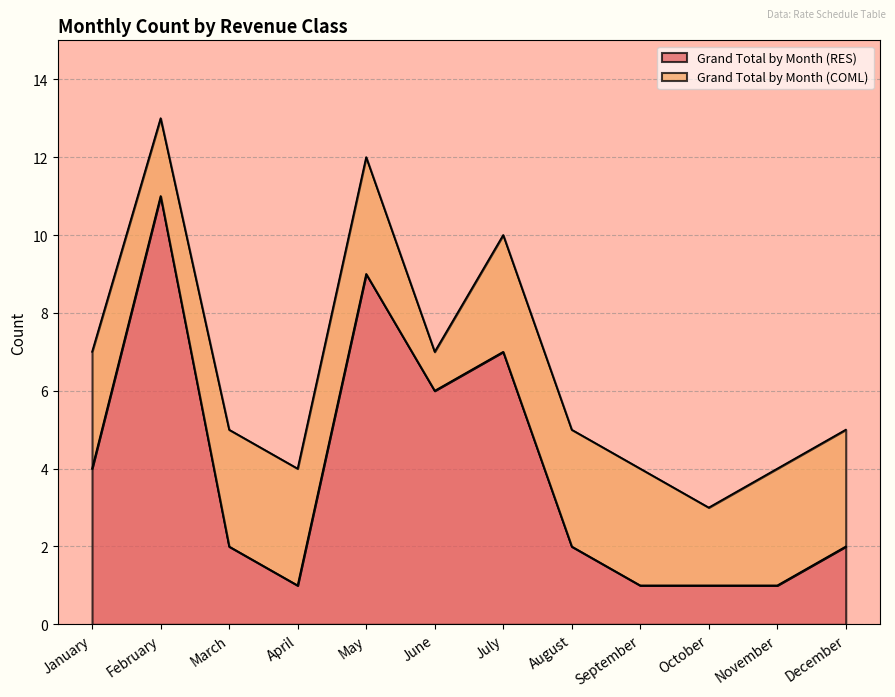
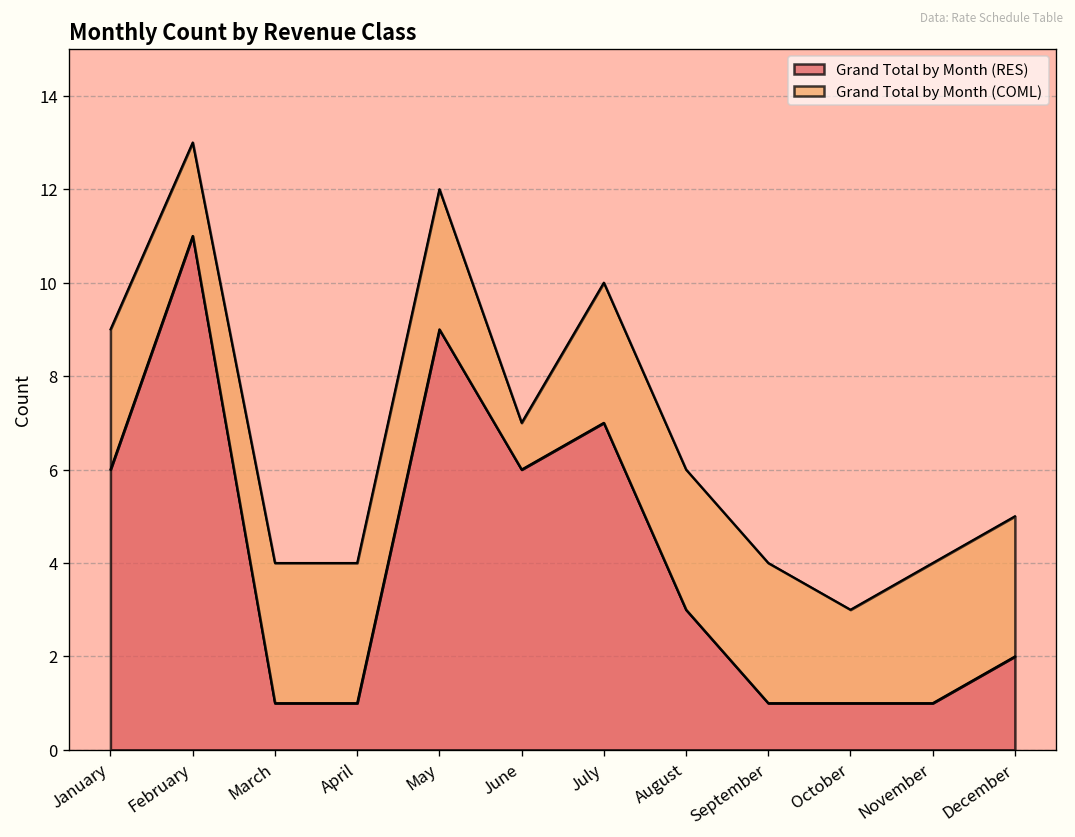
  {
    "Grand Total by Month (RES)": {
-     "January": 4,
+     "January": 6,
      "February": 11,
-     "March": 2,
+     "March": 1,
      "April": 1,
      "May": 9,
      "June": 6,
      "July": 7,
-     "August": 2,
+     "August": 3,
      "September": 1,
      "October": 1,
      "November": 1,
      "December": 2
    },
    "Grand Total by Month (COML)": {
      "January": 3,
      "February": 2,
      "March": 3,
      "April": 3,
      "May": 3,
      "June": 1,
      "July": 3,
      "August": 3,
      "September": 3,
      "October": 2,
      "November": 3,
      "December": 3
    }
  }
